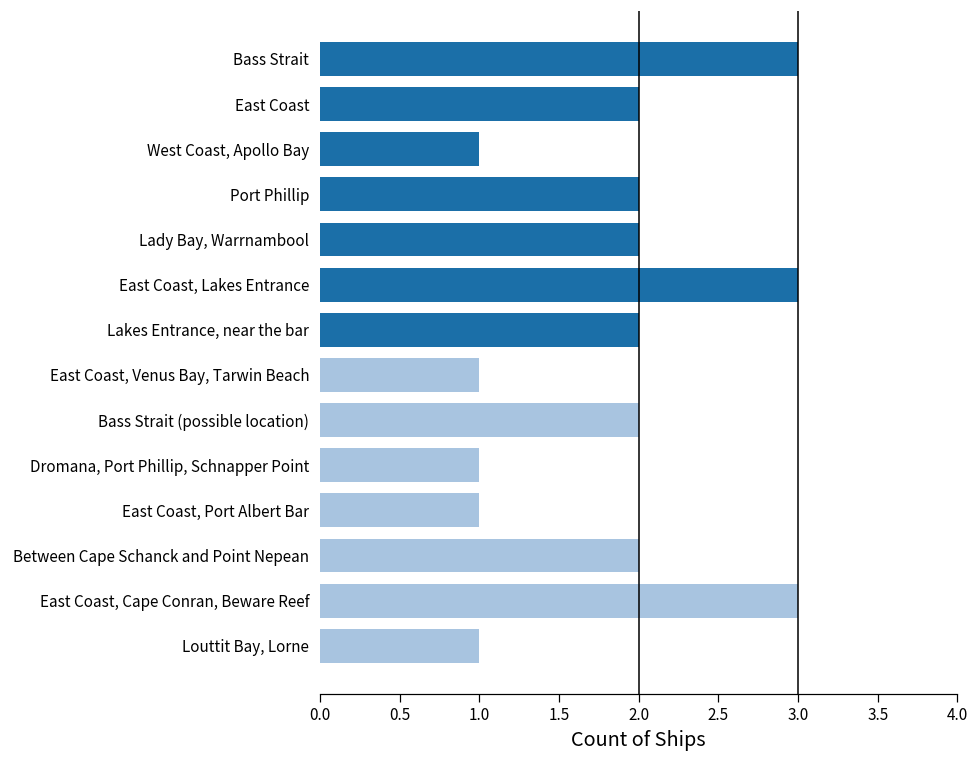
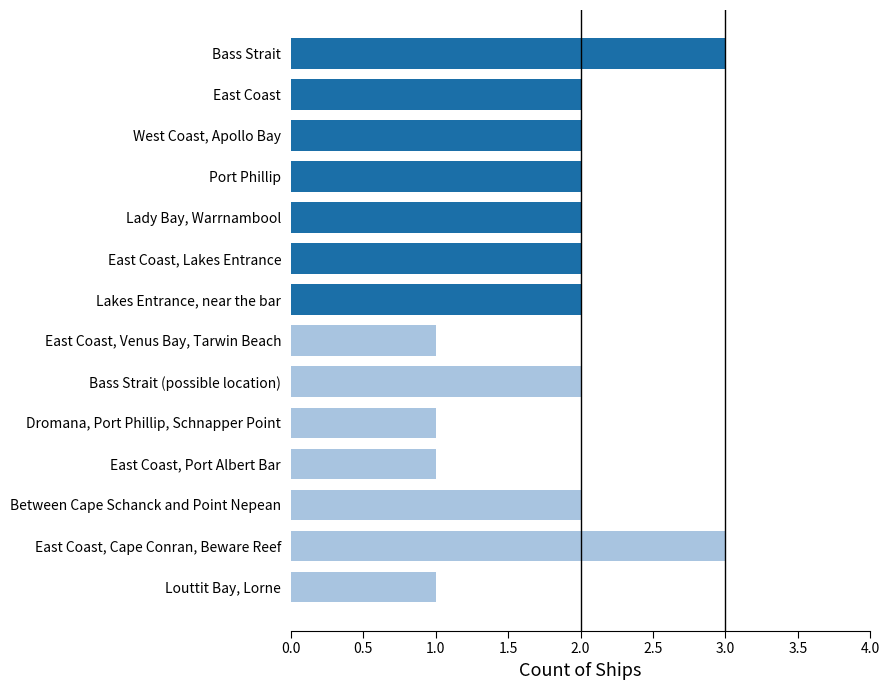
  {
    "Bass Strait": 3,
    "East Coast": 2,
-   "West Coast, Apollo Bay": 1,
+   "West Coast, Apollo Bay": 2,
    "Port Phillip": 2,
    "Lady Bay, Warrnambool": 2,
-   "East Coast, Lakes Entrance": 3,
+   "East Coast, Lakes Entrance": 2,
    "Lakes Entrance, near the bar": 2,
    "East Coast, Venus Bay, Tarwin Beach": 1,
    "Bass Strait (possible location)": 2,
    "Dromana, Port Phillip, Schnapper Point": 1,
    "East Coast, Port Albert Bar": 1,
    "Between Cape Schanck and Point Nepean": 2,
    "East Coast, Cape Conran, Beware Reef": 3,
    "Louttit Bay, Lorne": 1
  }
